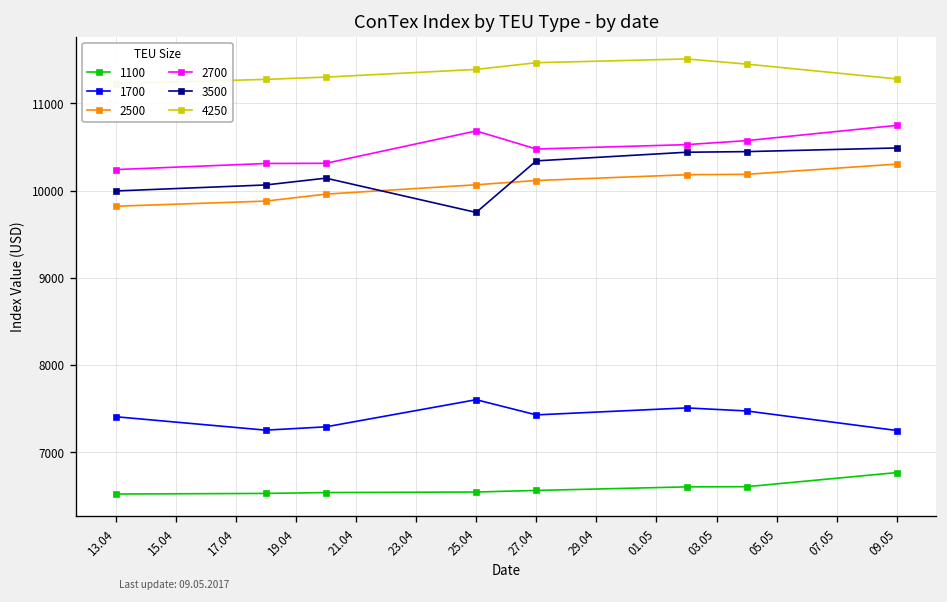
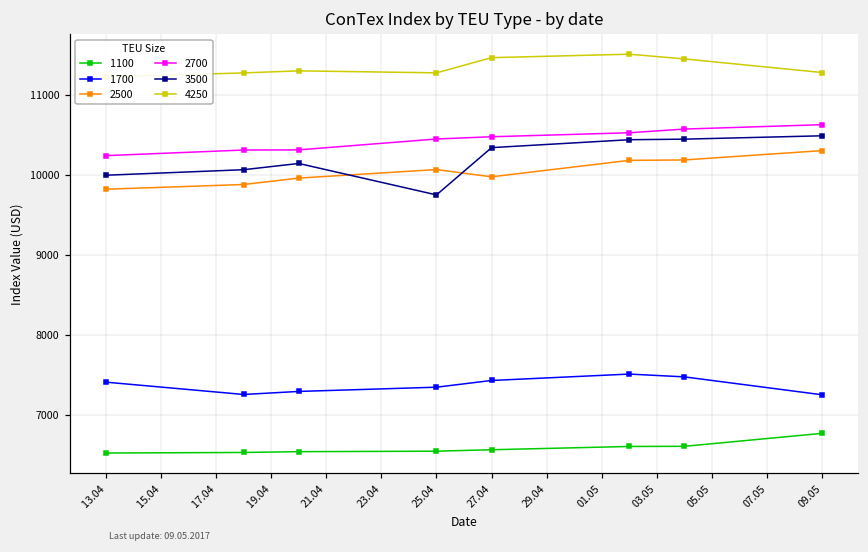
  {
    "1100": {
      "13.04": 6500,
      "25.04": 6500,
      "27.04": 6600,
      "09.05": 6800
    },
    "1700": {
      "13.04": 7400,
-     "25.04": 7600,
+     "25.04": 7300,
      "27.04": 7400,
      "09.05": 7300
    },
    "2500": {
      "13.04": 9800,
      "25.04": 10100,
-     "27.04": 10100,
+     "27.04": 10000,
      "09.05": 10300
    },
    "2700": {
      "13.04": 10200,
-     "25.04": 10700,
+     "25.04": 10400,
      "27.04": 10500,
-     "09.05": 10700
+     "09.05": 10600
    },
    "3500": {
      "13.04": 10000,
      "25.04": 9700,
      "27.04": 10300,
      "09.05": 10500
    },
    "4250": {
-     "25.04": 11400,
+     "25.04": 11300,
      "27.04": 11500,
      "09.05": 11300
    }
  }
